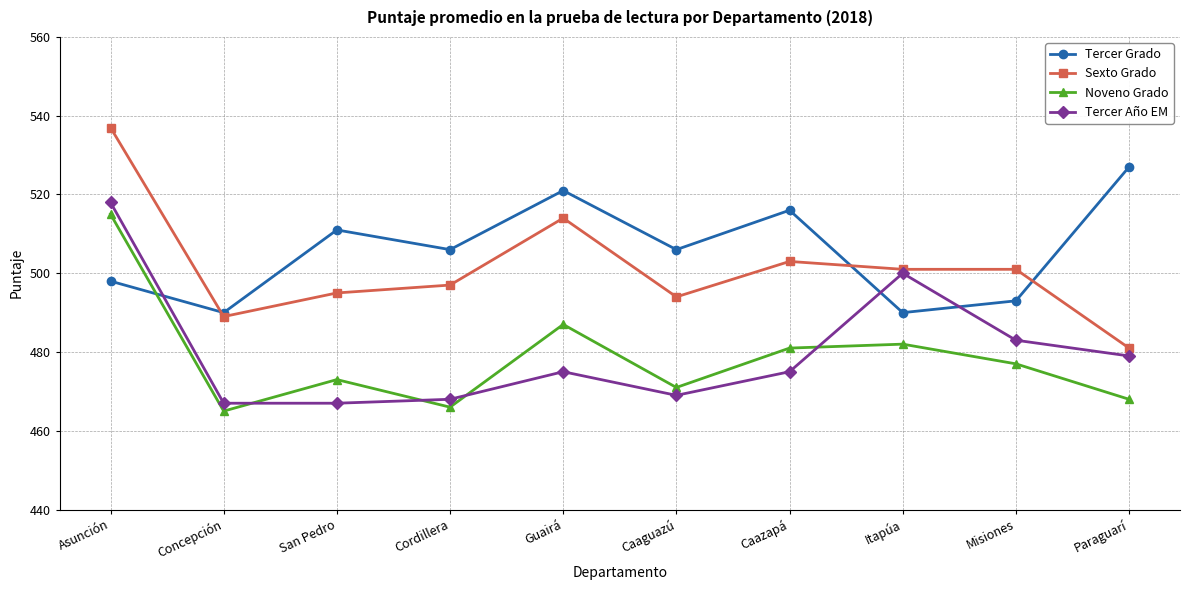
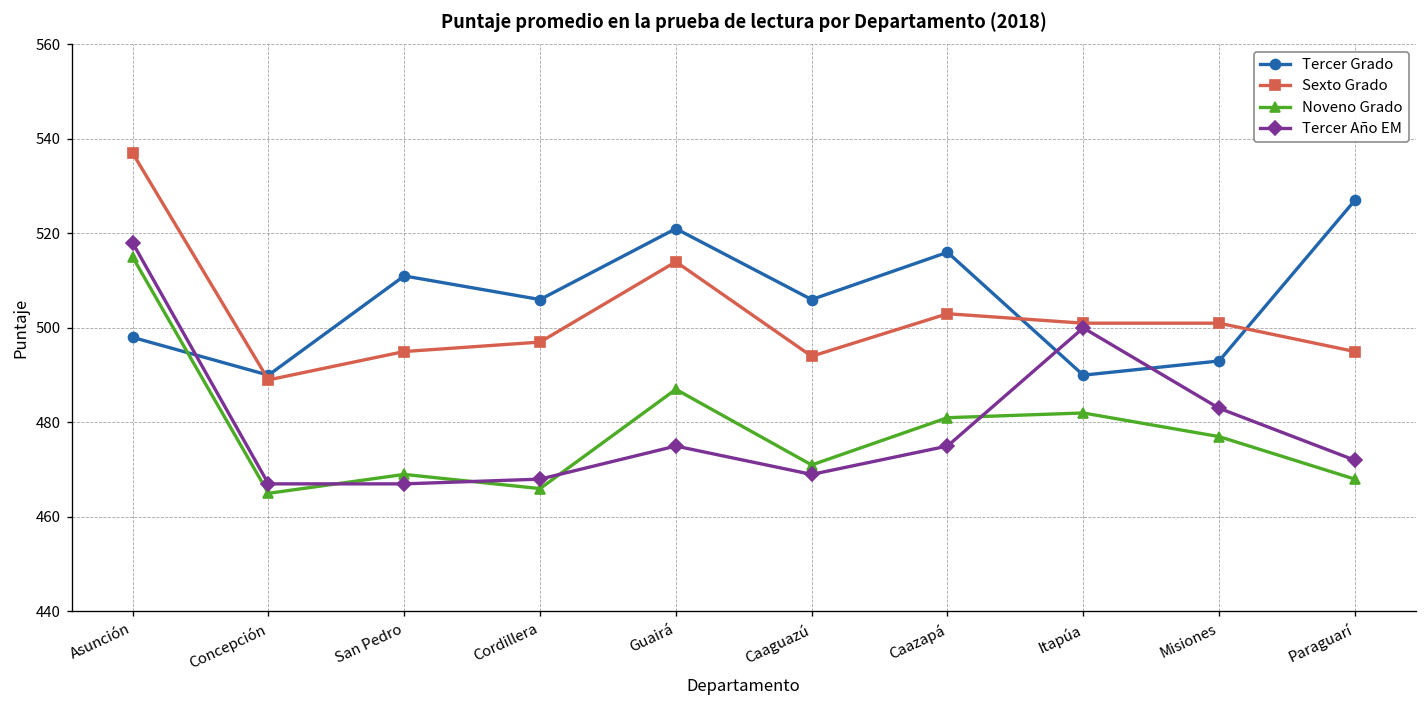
  {
    "Tercer Grado": {
      "Asunción": 498,
      "Concepción": 490,
      "San Pedro": 511,
      "Cordillera": 506,
      "Guairá": 521,
      "Caaguazú": 506,
      "Caazapá": 516,
      "Itapúa": 490,
      "Misiones": 493,
      "Paraguarí": 527
    },
    "Sexto Grado": {
      "Asunción": 537,
      "Concepción": 489,
      "San Pedro": 495,
      "Cordillera": 497,
      "Guairá": 514,
      "Caaguazú": 494,
      "Caazapá": 503,
      "Itapúa": 501,
      "Misiones": 501,
-     "Paraguarí": 481
+     "Paraguarí": 495
    },
    "Noveno Grado": {
      "Asunción": 515,
      "Concepción": 465,
-     "San Pedro": 473,
+     "San Pedro": 469,
      "Cordillera": 466,
      "Guairá": 487,
      "Caaguazú": 471,
      "Caazapá": 481,
      "Itapúa": 482,
      "Misiones": 477,
      "Paraguarí": 468
    },
    "Tercer Año EM": {
      "Asunción": 518,
      "Concepción": 467,
      "San Pedro": 467,
      "Cordillera": 468,
      "Guairá": 475,
      "Caaguazú": 469,
      "Caazapá": 475,
      "Itapúa": 500,
      "Misiones": 483,
-     "Paraguarí": 479
+     "Paraguarí": 472
    }
  }
